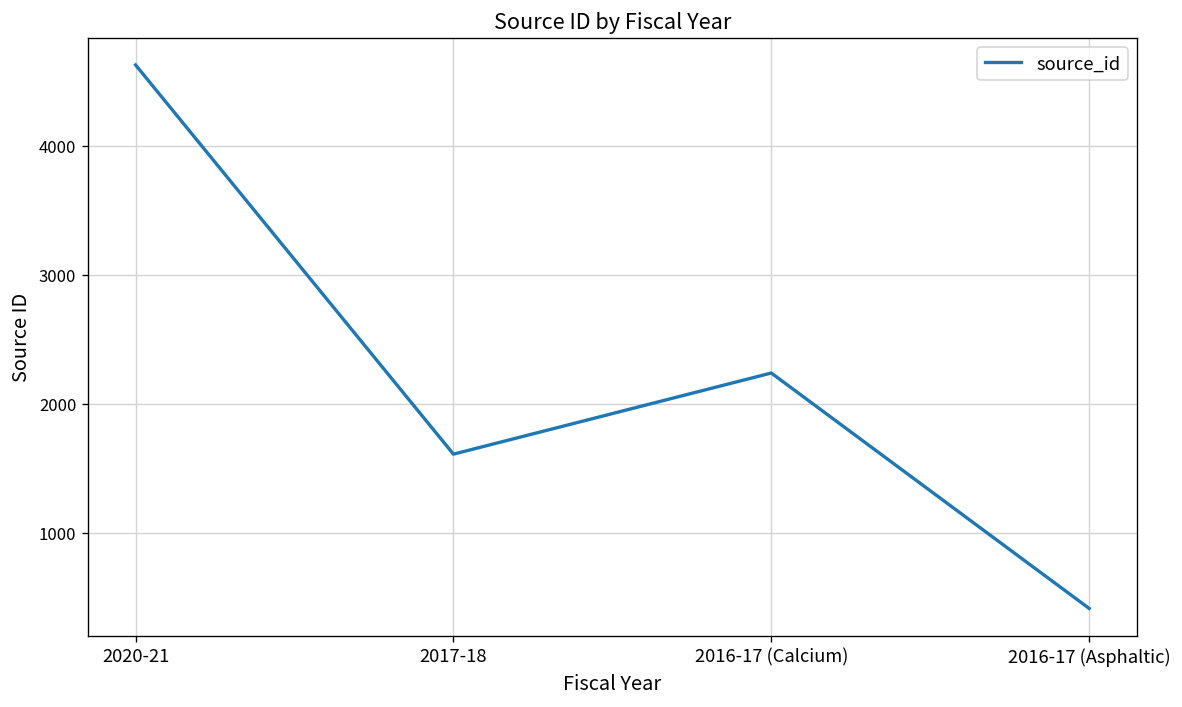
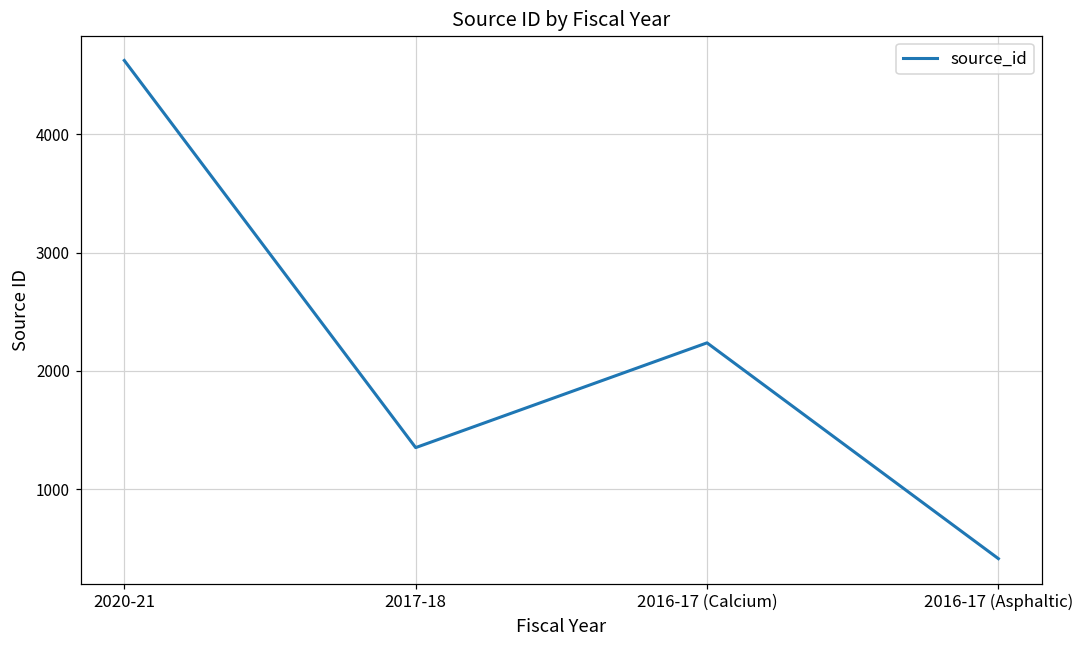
  {
    "2020-21": 4630,
-   "2017-18": 1610,
+   "2017-18": 1350,
    "2016-17 (Calcium)": 2240,
    "2016-17 (Asphaltic)": 410
  }
